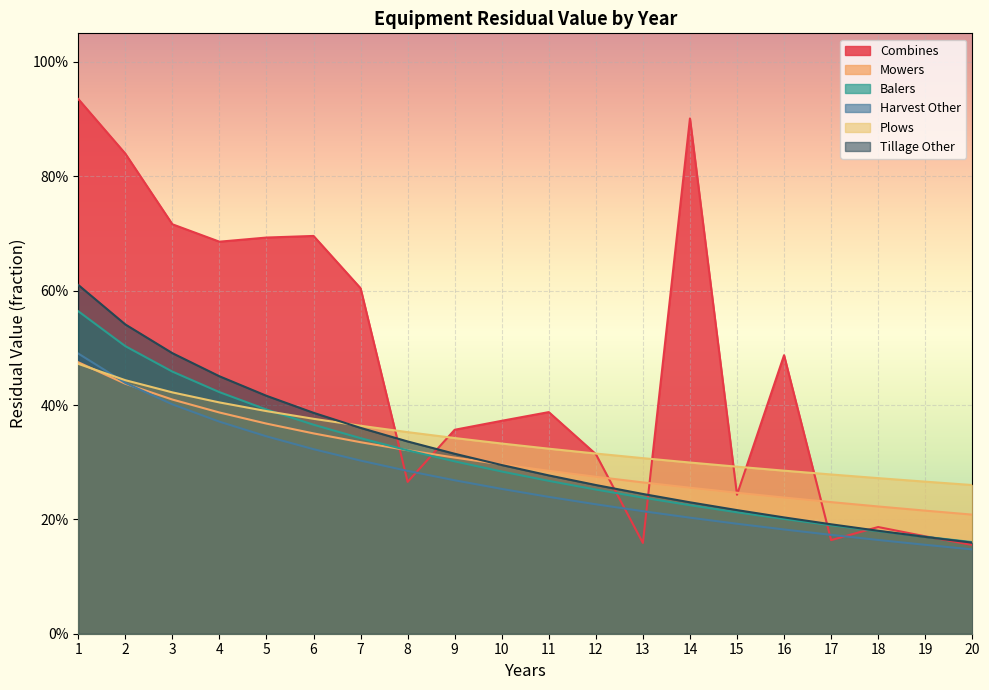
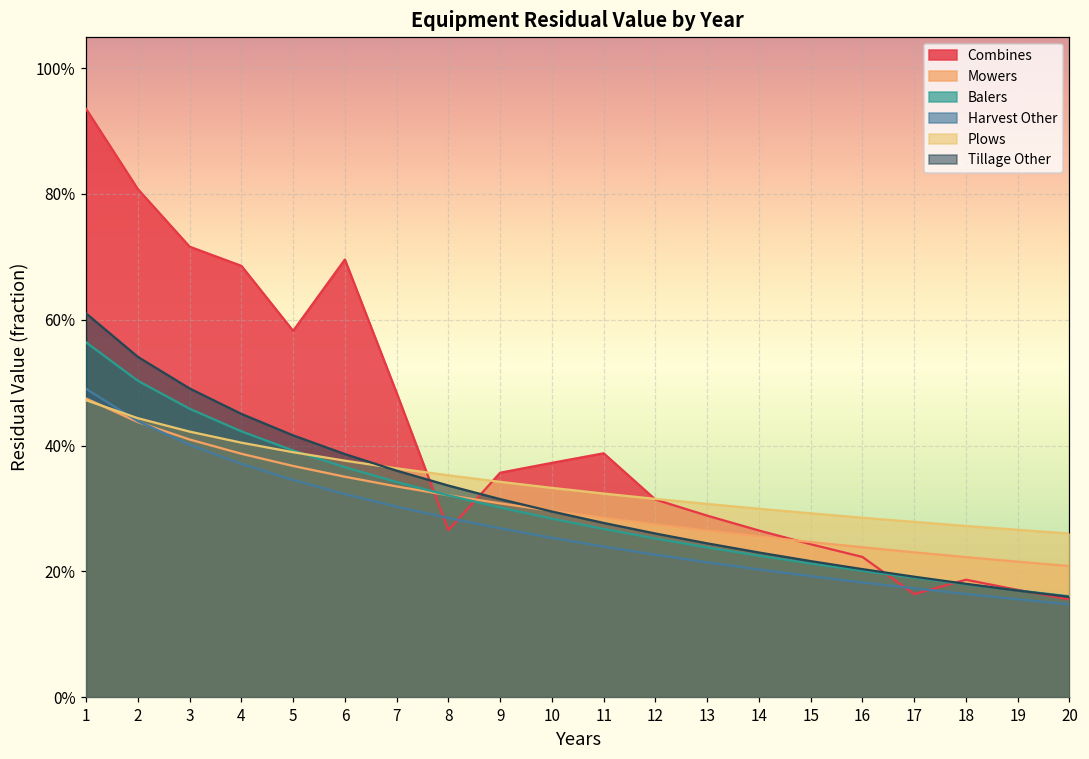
  {
    "Combines": {
      "1": "94%",
-     "2": "84%",
+     "2": "81%",
      "3": "72%",
      "4": "69%",
-     "5": "69%",
+     "5": "58%",
      "6": "70%",
-     "7": "60%",
+     "7": "48%",
      "8": "27%",
      "9": "36%",
      "10": "37%",
      "11": "39%",
-     "13": "16%",
-     "14": "90%",
-     "16": "49%",
+     "13": "29%",
+     "14": "26%",
+     "16": "22%",
      "17": "16%",
      "18": "19%"
    }
  }
